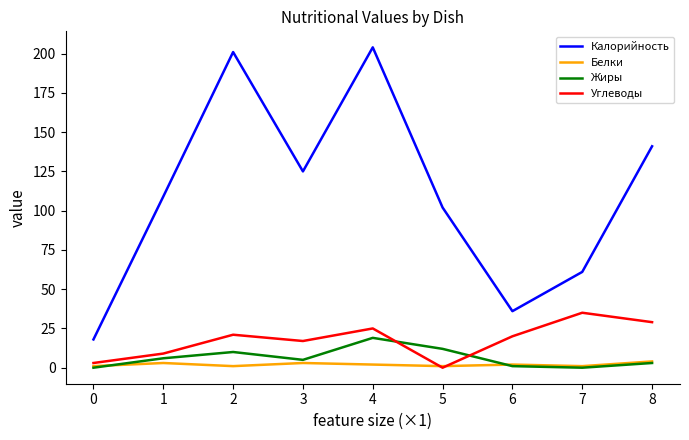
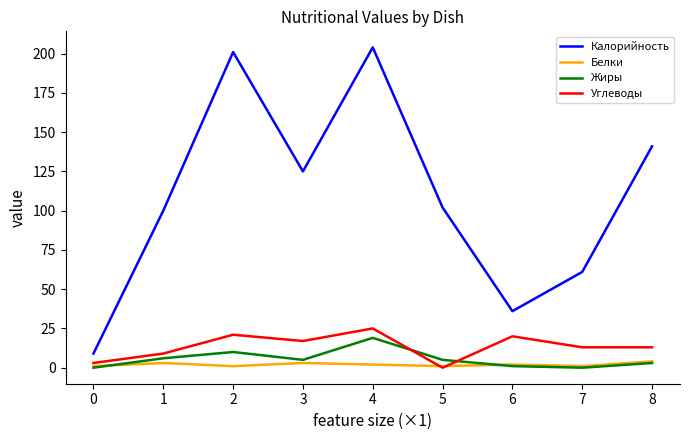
  {
    "Калорийность": {
-     "0": 18,
-     "1": 109,
+     "0": 9,
+     "1": 100,
      "2": 201,
      "3": 125,
      "4": 204,
      "5": 102,
      "6": 36,
      "7": 61,
      "8": 141
    },
    "Белки": {
      "1": 3,
      "2": 1,
      "3": 3,
      "4": 2
    },
    "Жиры": {
      "1": 6,
      "2": 10,
      "3": 5,
      "4": 19,
-     "5": 12
+     "5": 5
    },
    "Углеводы": {
      "0": 3,
      "1": 9,
      "2": 21,
      "3": 17,
      "4": 25,
      "6": 20,
-     "7": 35,
-     "8": 29
+     "7": 13,
+     "8": 13
    }
  }
